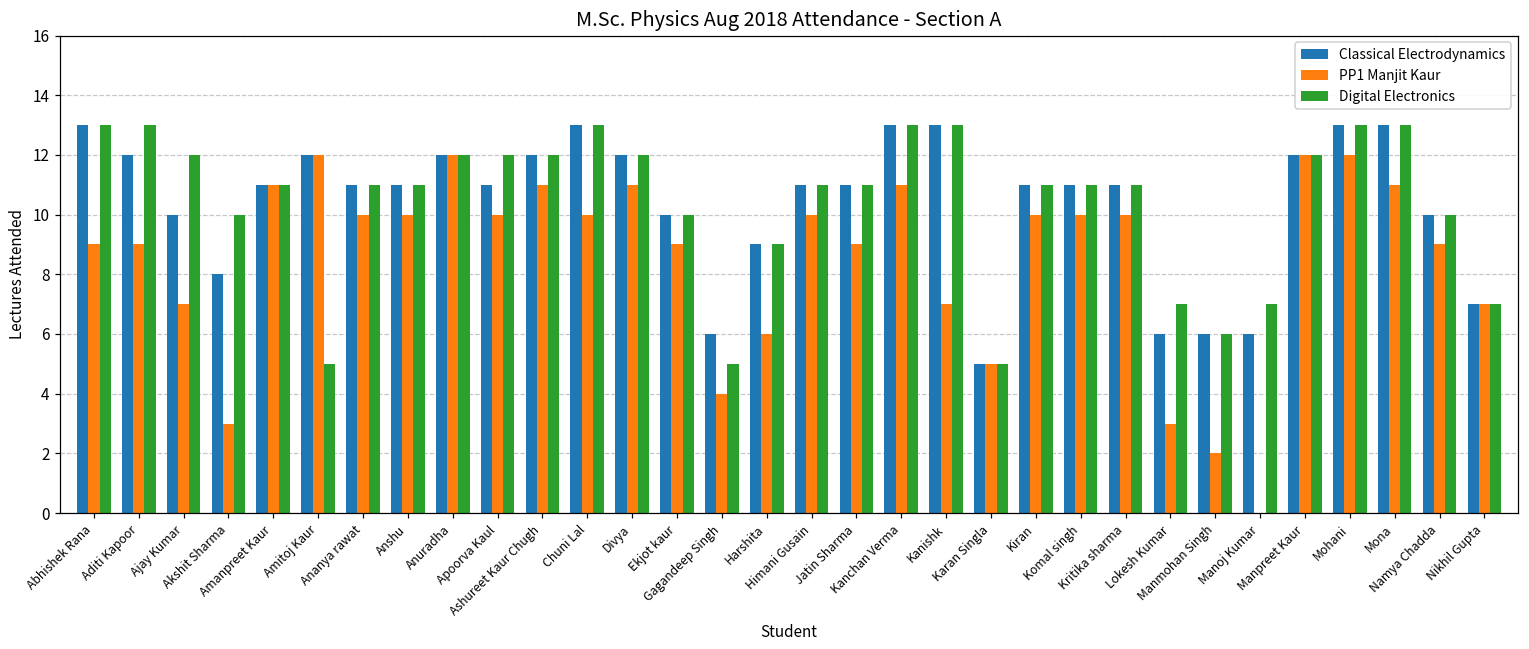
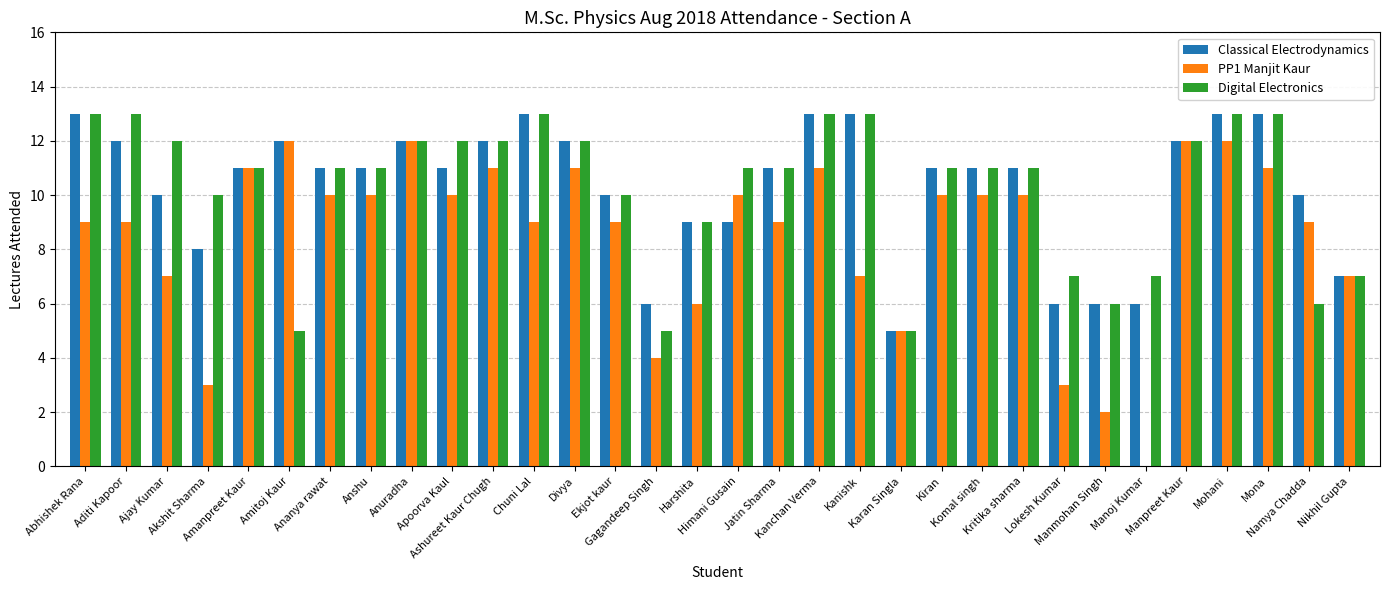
  {
    "Classical Electrodynamics": {
      "Abhishek Rana": 13,
      "Aditi Kapoor": 12,
      "Ajay Kumar": 10,
      "Akshit Sharma": 8,
      "Amanpreet Kaur": 11,
      "Amitoj Kaur": 12,
      "Ananya rawat": 11,
      "Anshu": 11,
      "Anuradha": 12,
      "Apoorva Kaul": 11,
      "Ashureet Kaur Chugh": 12,
      "Chuni Lal": 13,
      "Divya": 12,
      "Ekjot kaur": 10,
      "Gagandeep Singh": 6,
      "Harshita": 9,
-     "Himani Gusain": 11,
+     "Himani Gusain": 9,
      "Jatin Sharma": 11,
      "Kanchan Verma": 13,
      "Kanishk": 13,
      "Karan Singla": 5,
      "Kiran": 11,
      "Komal singh": 11,
      "Kritika sharma": 11,
      "Lokesh Kumar": 6,
      "Manmohan Singh": 6,
      "Manoj Kumar": 6,
      "Manpreet Kaur": 12,
      "Mohani": 13,
      "Mona": 13,
      "Namya Chadda": 10,
      "Nikhil Gupta": 7
    },
    "PP1 Manjit Kaur": {
      "Abhishek Rana": 9,
      "Aditi Kapoor": 9,
      "Ajay Kumar": 7,
      "Akshit Sharma": 3,
      "Amanpreet Kaur": 11,
      "Amitoj Kaur": 12,
      "Ananya rawat": 10,
      "Anshu": 10,
      "Anuradha": 12,
      "Apoorva Kaul": 10,
      "Ashureet Kaur Chugh": 11,
-     "Chuni Lal": 10,
+     "Chuni Lal": 9,
      "Divya": 11,
      "Ekjot kaur": 9,
      "Gagandeep Singh": 4,
      "Harshita": 6,
      "Himani Gusain": 10,
      "Jatin Sharma": 9,
      "Kanchan Verma": 11,
      "Kanishk": 7,
      "Karan Singla": 5,
      "Kiran": 10,
      "Komal singh": 10,
      "Kritika sharma": 10,
      "Lokesh Kumar": 3,
      "Manmohan Singh": 2,
      "Manoj Kumar": 0,
      "Manpreet Kaur": 12,
      "Mohani": 12,
      "Mona": 11,
      "Namya Chadda": 9,
      "Nikhil Gupta": 7
    },
    "Digital Electronics": {
      "Abhishek Rana": 13,
      "Aditi Kapoor": 13,
      "Ajay Kumar": 12,
      "Akshit Sharma": 10,
      "Amanpreet Kaur": 11,
      "Amitoj Kaur": 5,
      "Ananya rawat": 11,
      "Anshu": 11,
      "Anuradha": 12,
      "Apoorva Kaul": 12,
      "Ashureet Kaur Chugh": 12,
      "Chuni Lal": 13,
      "Divya": 12,
      "Ekjot kaur": 10,
      "Gagandeep Singh": 5,
      "Harshita": 9,
      "Himani Gusain": 11,
      "Jatin Sharma": 11,
      "Kanchan Verma": 13,
      "Kanishk": 13,
      "Karan Singla": 5,
      "Kiran": 11,
      "Komal singh": 11,
      "Kritika sharma": 11,
      "Lokesh Kumar": 7,
      "Manmohan Singh": 6,
      "Manoj Kumar": 7,
      "Manpreet Kaur": 12,
      "Mohani": 13,
      "Mona": 13,
-     "Namya Chadda": 10,
+     "Namya Chadda": 6,
      "Nikhil Gupta": 7
    }
  }
